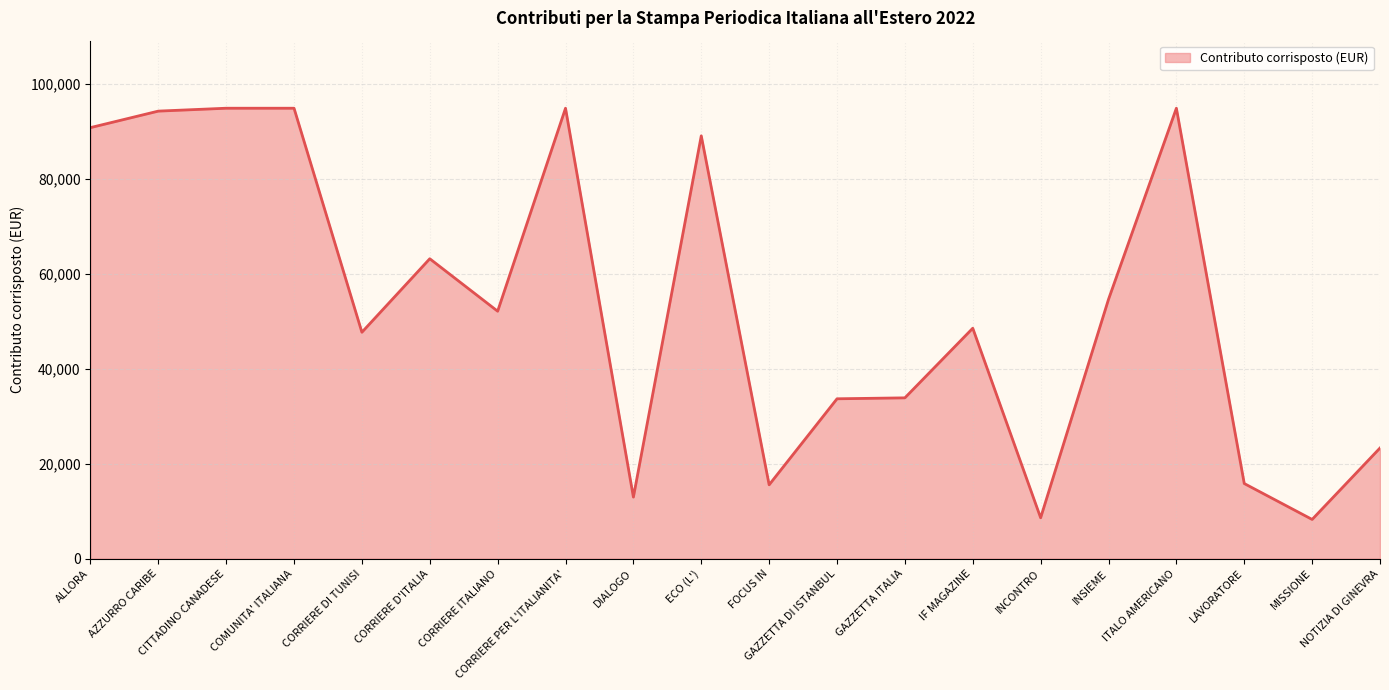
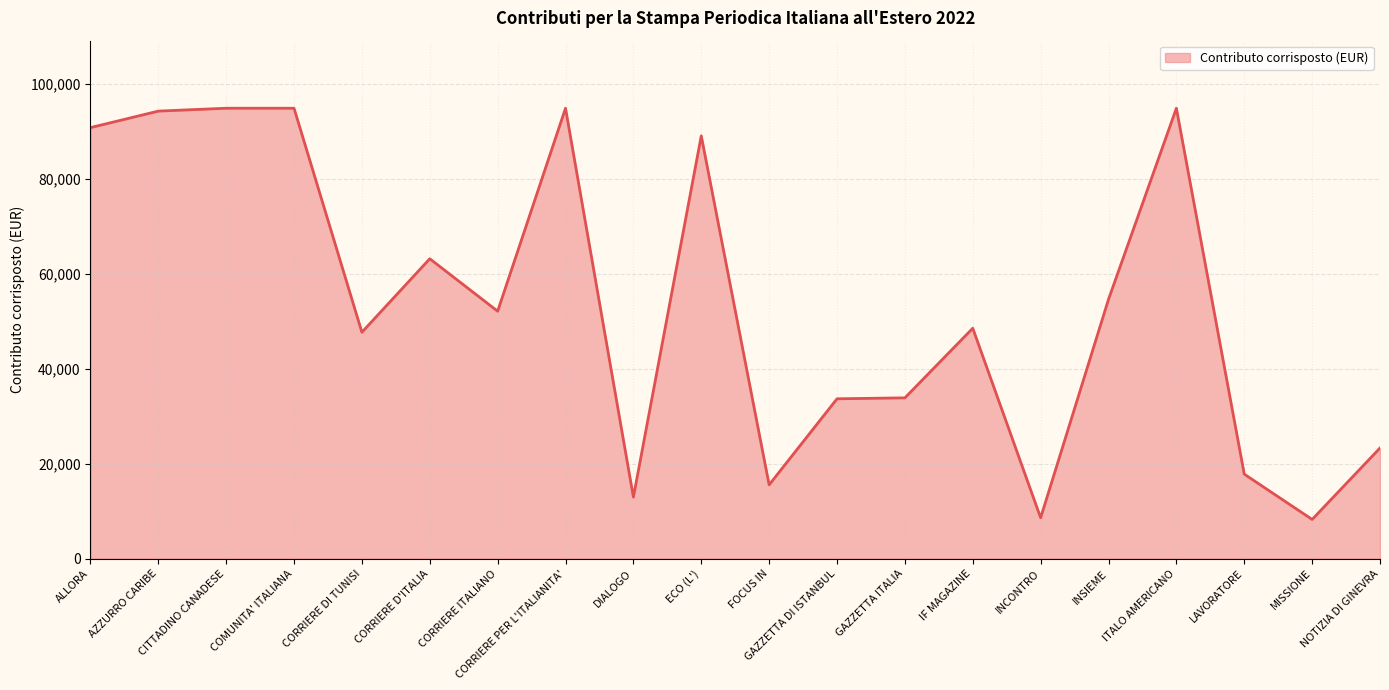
  {
    "ALLORA": "91,000",
    "AZZURRO CARIBE": "94,000",
    "CITTADINO CANADESE": "95,000",
    "COMUNITA' ITALIANA": "95,000",
    "CORRIERE DI TUNISI": "48,000",
    "CORRIERE D'ITALIA": "63,000",
    "CORRIERE ITALIANO": "52,000",
    "CORRIERE PER L'ITALIANITA'": "95,000",
    "DIALOGO": "13,000",
    "ECO (L')": "89,000",
    "FOCUS IN": "16,000",
    "GAZZETTA DI ISTANBUL": "34,000",
    "GAZZETTA ITALIA": "34,000",
    "IF MAGAZINE": "49,000",
    "INCONTRO": "9,000",
    "INSIEME": "55,000",
    "ITALO AMERICANO": "95,000",
-   "LAVORATORE": "16,000",
+   "LAVORATORE": "18,000",
    "MISSIONE": "8,000",
    "NOTIZIA DI GINEVRA": "23,000"
  }
